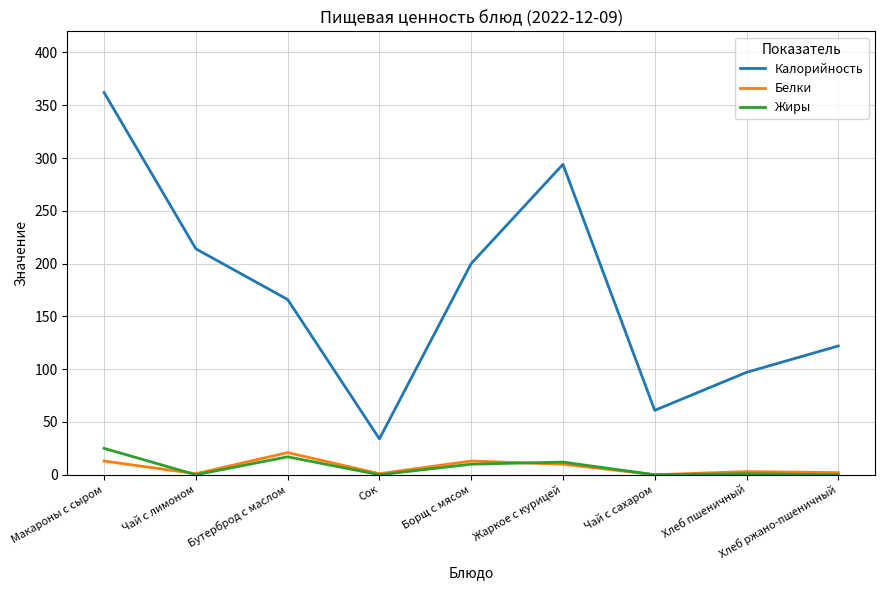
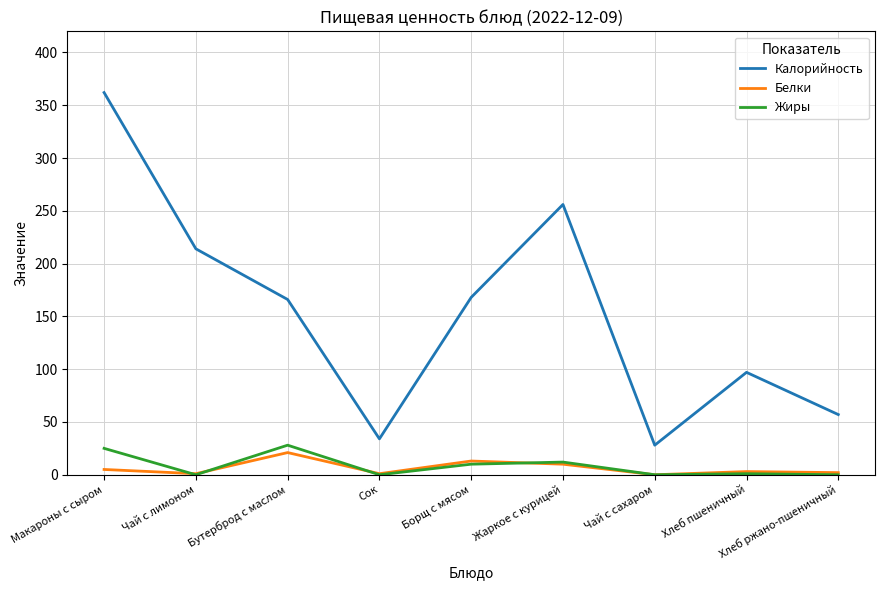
  {
    "Калорийность": {
      "Макароны с сыром": 362,
      "Чай с лимоном": 214,
      "Бутерброд с маслом": 166,
      "Сок": 34,
-     "Борщ с мясом": 200,
-     "Жаркое с курицей": 294,
-     "Чай с сахаром": 61,
+     "Борщ с мясом": 168,
+     "Жаркое с курицей": 256,
+     "Чай с сахаром": 28,
      "Хлеб пшеничный": 97,
-     "Хлеб ржано-пшеничный": 122
+     "Хлеб ржано-пшеничный": 57
    },
    "Белки": {
-     "Макароны с сыром": 13,
+     "Макароны с сыром": 5,
      "Бутерброд с маслом": 21,
      "Борщ с мясом": 13
    },
    "Жиры": {
      "Макароны с сыром": 25,
-     "Бутерброд с маслом": 17,
+     "Бутерброд с маслом": 28,
      "Борщ с мясом": 10
    }
  }
